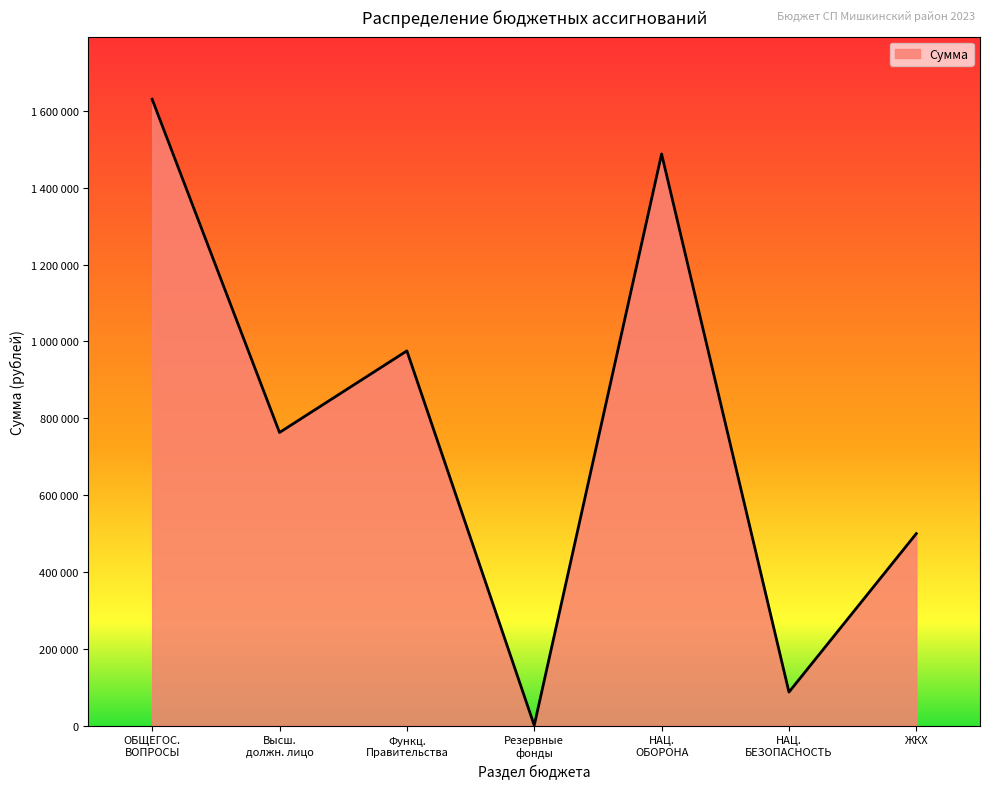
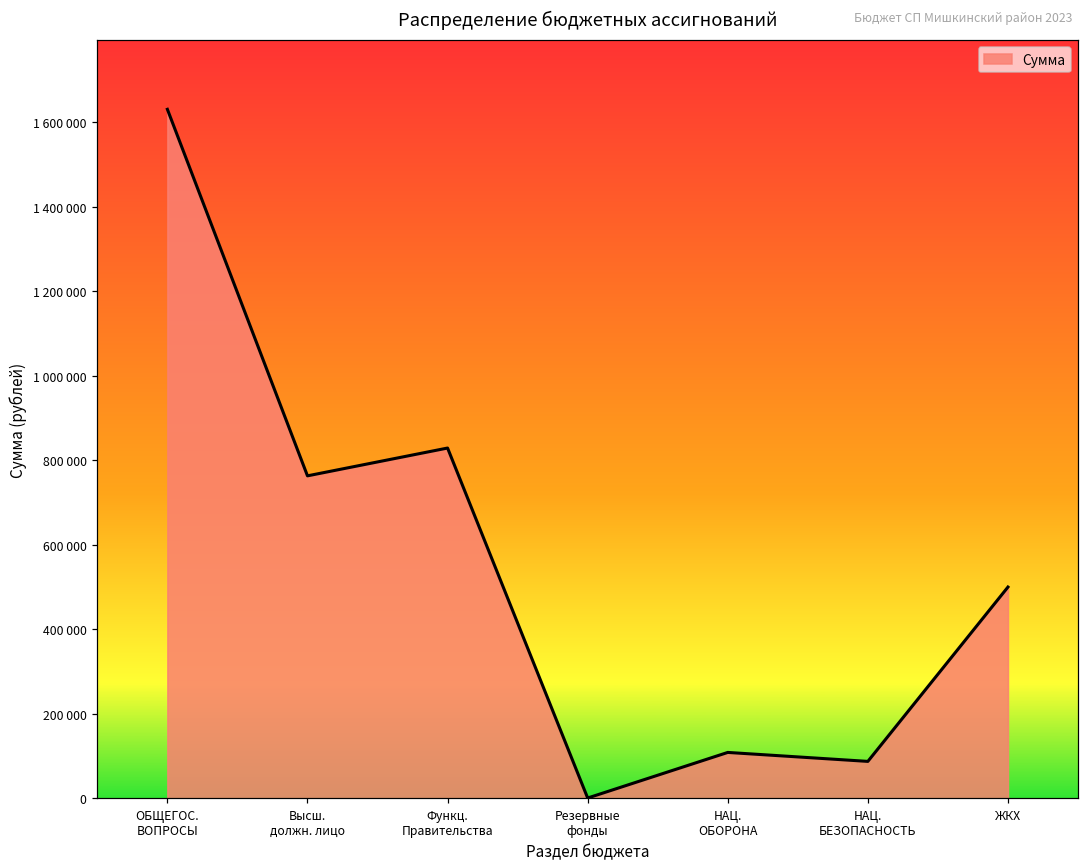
  {
    "ОБЩЕГОС. ВОПРОСЫ": 1630000,
    "Высш. должн. лицо": 760000,
-   "Функц. Правительства": 980000,
+   "Функц. Правительства": 830000,
    "Резервные фонды": 0,
-   "НАЦ. ОБОРОНА": 1490000,
+   "НАЦ. ОБОРОНА": 110000,
    "НАЦ. БЕЗОПАСНОСТЬ": 90000,
    "ЖКХ": 500000
  }
